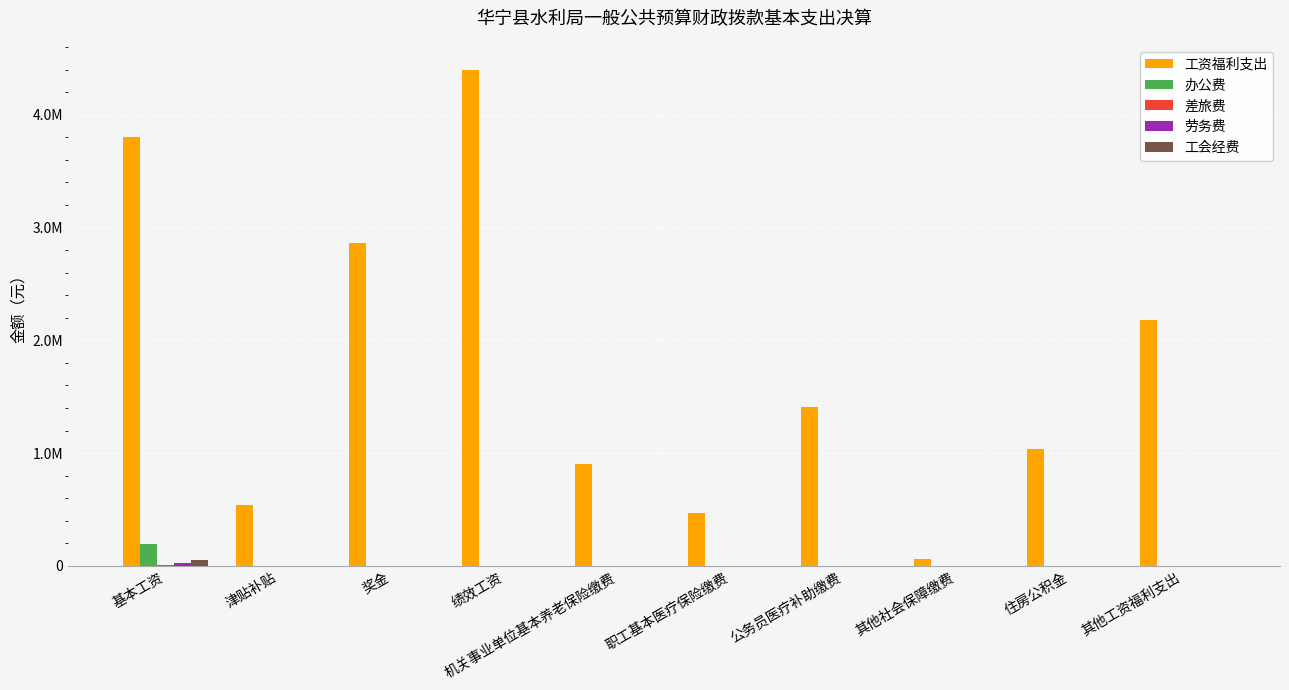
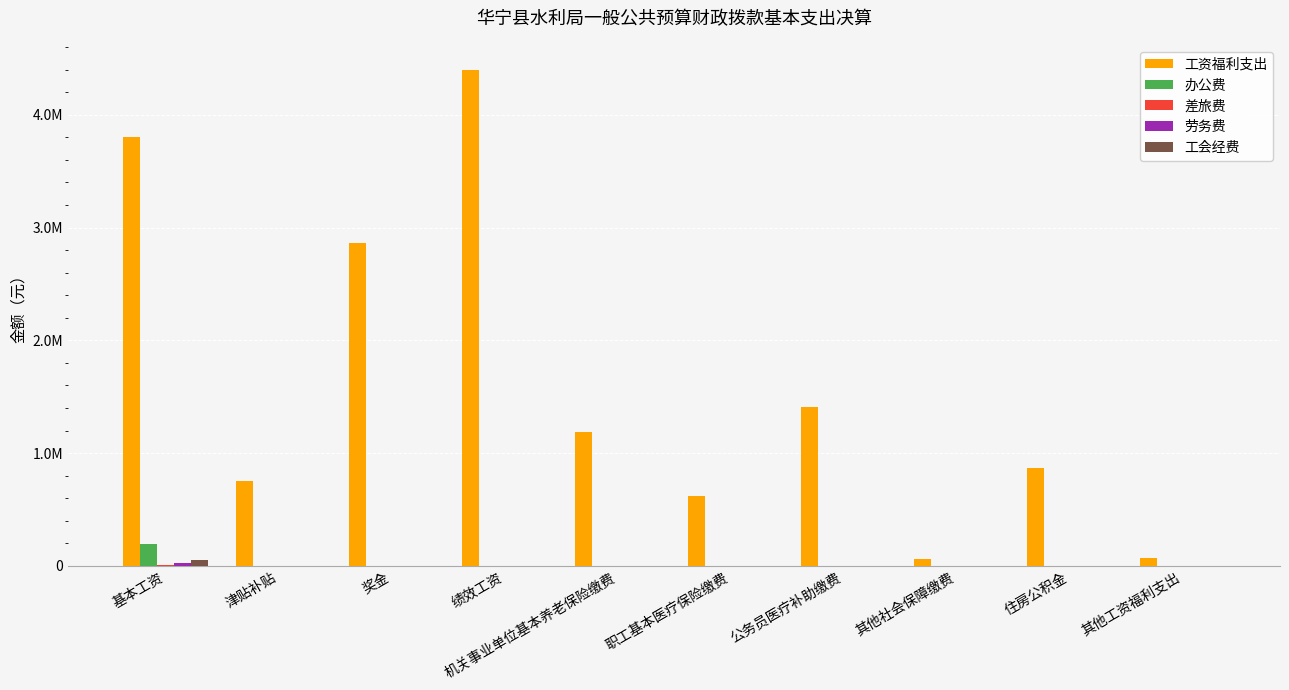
  {
    "工资福利支出": {
      "基本工资": 3810000,
-     "津贴补贴": 540000,
+     "津贴补贴": 750000,
      "奖金": 2860000,
      "绩效工资": 4400000,
-     "机关事业单位基本养老保险缴费": 900000,
-     "职工基本医疗保险缴费": 470000,
+     "机关事业单位基本养老保险缴费": 1190000,
+     "职工基本医疗保险缴费": 620000,
      "公务员医疗补助缴费": 1410000,
      "其他社会保障缴费": 60000,
-     "住房公积金": 1040000,
-     "其他工资福利支出": 2180000
+     "住房公积金": 870000,
+     "其他工资福利支出": 70000
    },
    "办公费": {
      "基本工资": 200000,
      "津贴补贴": 0,
      "奖金": 0,
      "绩效工资": 0,
      "机关事业单位基本养老保险缴费": 0,
      "职工基本医疗保险缴费": 0,
      "公务员医疗补助缴费": 0,
      "其他社会保障缴费": 0,
      "住房公积金": 0,
      "其他工资福利支出": 0
    },
    "差旅费": {
      "津贴补贴": 0,
      "奖金": 0,
      "绩效工资": 0,
      "机关事业单位基本养老保险缴费": 0,
      "职工基本医疗保险缴费": 0,
      "公务员医疗补助缴费": 0,
      "其他社会保障缴费": 0,
      "住房公积金": 0,
      "其他工资福利支出": 0
    },
    "劳务费": {
      "基本工资": 30000,
      "津贴补贴": 0,
      "奖金": 0,
      "绩效工资": 0,
      "机关事业单位基本养老保险缴费": 0,
      "职工基本医疗保险缴费": 0,
      "公务员医疗补助缴费": 0,
      "其他社会保障缴费": 0,
      "住房公积金": 0,
      "其他工资福利支出": 0
    },
    "工会经费": {
      "基本工资": 50000,
      "津贴补贴": 0,
      "奖金": 0,
      "绩效工资": 0,
      "机关事业单位基本养老保险缴费": 0,
      "职工基本医疗保险缴费": 0,
      "公务员医疗补助缴费": 0,
      "其他社会保障缴费": 0,
      "住房公积金": 0,
      "其他工资福利支出": 0
    }
  }
